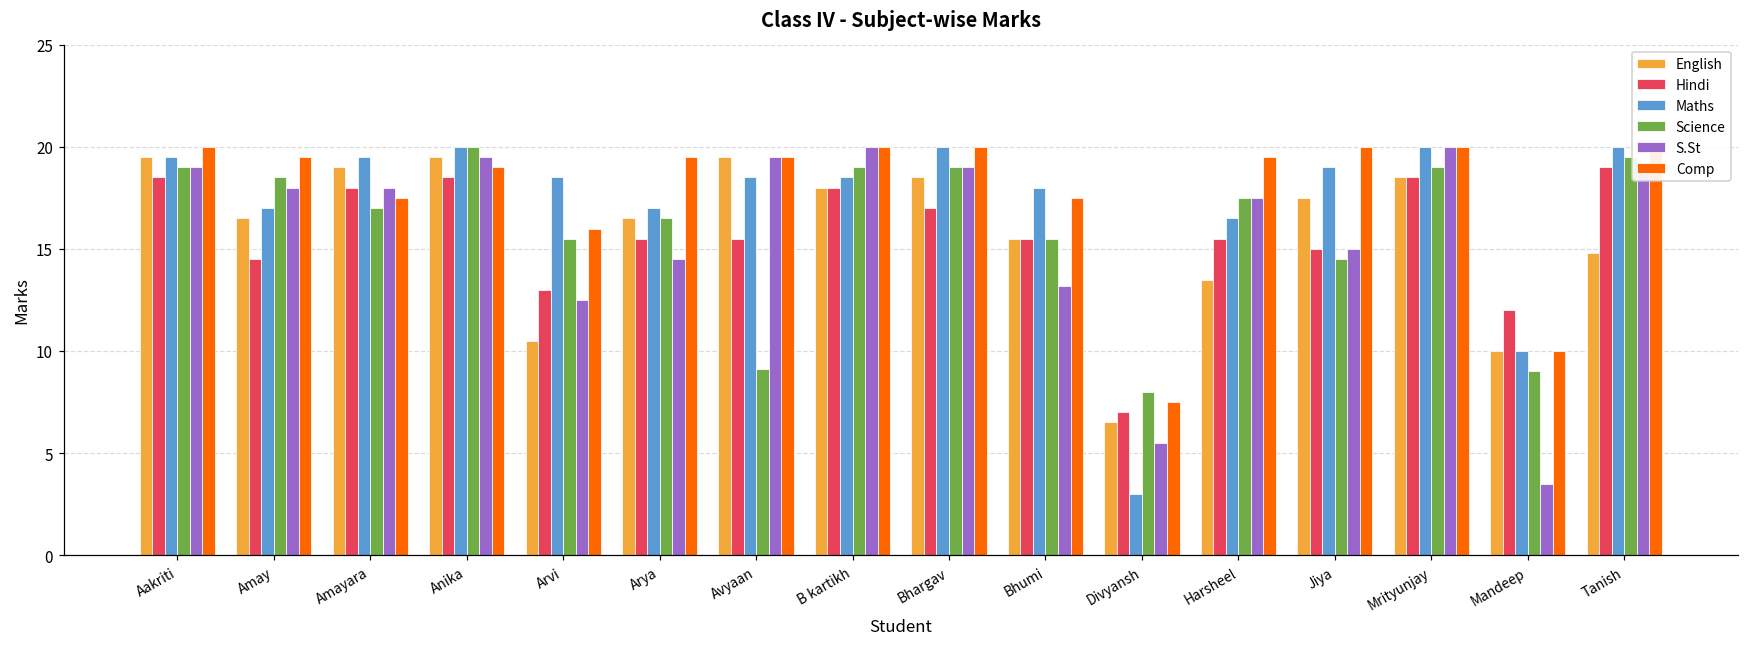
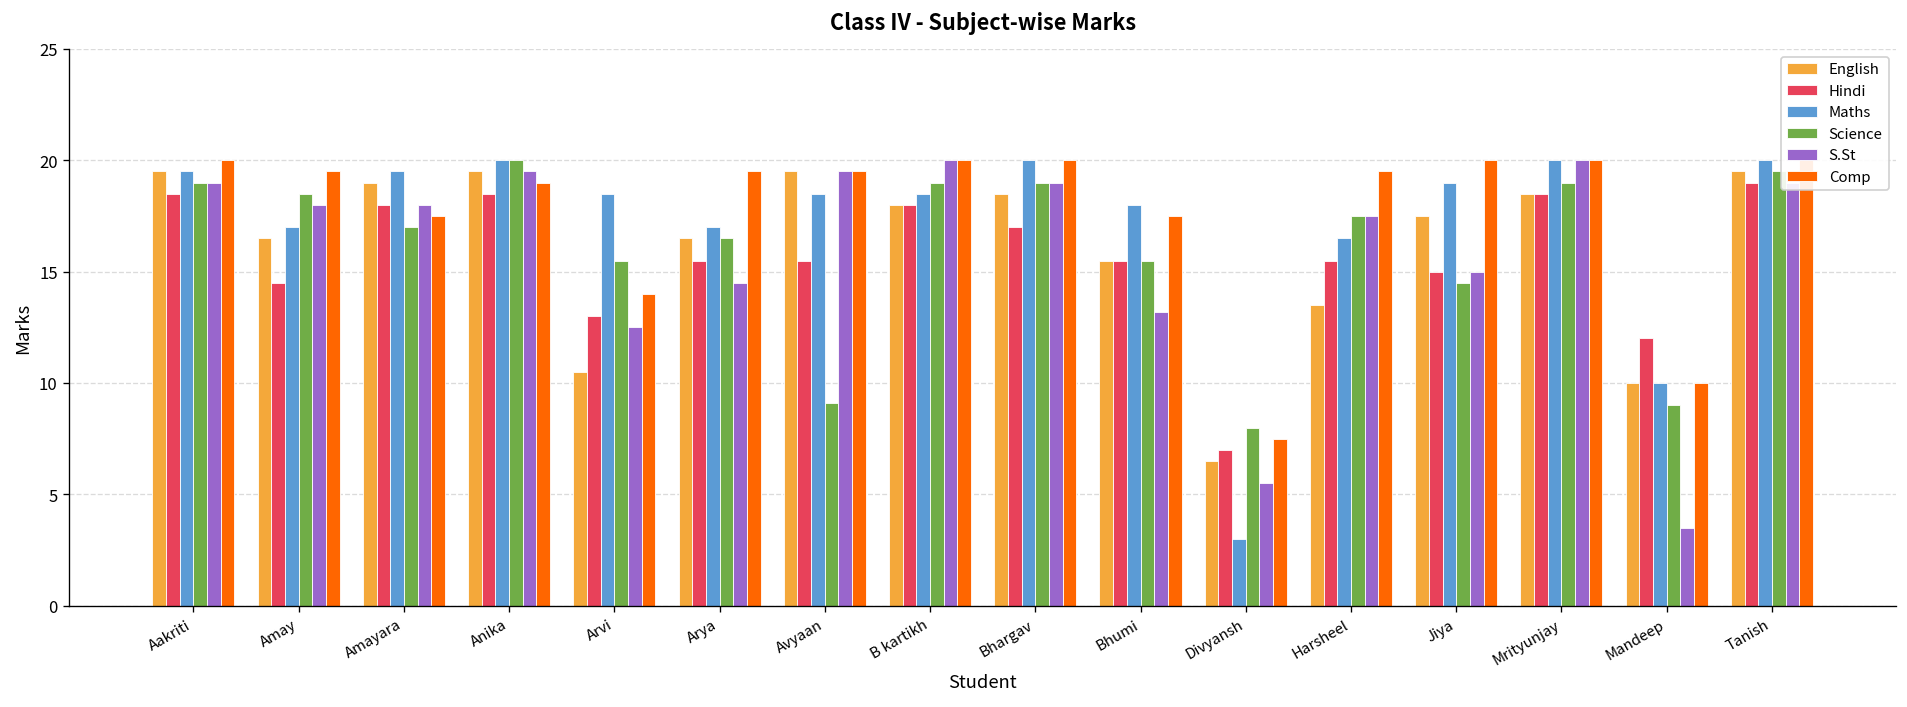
  {
    "English": {
      "Aakriti": 19.5,
      "Amay": 16.5,
      "Amayara": 19.0,
      "Anika": 19.5,
      "Arvi": 10.5,
      "Arya": 16.5,
      "Avyaan": 19.5,
      "B kartikh": 18.0,
      "Bhargav": 18.5,
      "Bhumi": 15.5,
      "Divyansh": 6.5,
      "Harsheel": 13.5,
      "Jiya": 17.5,
      "Mrityunjay": 18.5,
      "Mandeep": 10.0,
-     "Tanish": 14.8
+     "Tanish": 19.5
    },
    "Hindi": {
      "Aakriti": 18.5,
      "Amay": 14.5,
      "Amayara": 18.0,
      "Anika": 18.5,
      "Arvi": 13.0,
      "Arya": 15.5,
      "Avyaan": 15.5,
      "B kartikh": 18.0,
      "Bhargav": 17.0,
      "Bhumi": 15.5,
      "Divyansh": 7.0,
      "Harsheel": 15.5,
      "Jiya": 15.0,
      "Mrityunjay": 18.5,
      "Mandeep": 12.0,
      "Tanish": 19.0
    },
    "Maths": {
      "Aakriti": 19.5,
      "Amay": 17.0,
      "Amayara": 19.5,
      "Anika": 20.0,
      "Arvi": 18.5,
      "Arya": 17.0,
      "Avyaan": 18.5,
      "B kartikh": 18.5,
      "Bhargav": 20.0,
      "Bhumi": 18.0,
      "Divyansh": 3.0,
      "Harsheel": 16.5,
      "Jiya": 19.0,
      "Mrityunjay": 20.0,
      "Mandeep": 10.0,
      "Tanish": 20.0
    },
    "Science": {
      "Aakriti": 19.0,
      "Amay": 18.5,
      "Amayara": 17.0,
      "Anika": 20.0,
      "Arvi": 15.5,
      "Arya": 16.5,
      "Avyaan": 9.1,
      "B kartikh": 19.0,
      "Bhargav": 19.0,
      "Bhumi": 15.5,
      "Divyansh": 8.0,
      "Harsheel": 17.5,
      "Jiya": 14.5,
      "Mrityunjay": 19.0,
      "Mandeep": 9.0,
      "Tanish": 19.5
    },
    "S.St": {
      "Aakriti": 19.0,
      "Amay": 18.0,
      "Amayara": 18.0,
      "Anika": 19.5,
      "Arvi": 12.5,
      "Arya": 14.5,
      "Avyaan": 19.5,
      "B kartikh": 20.0,
      "Bhargav": 19.0,
      "Bhumi": 13.2,
      "Divyansh": 5.5,
      "Harsheel": 17.5,
      "Jiya": 15.0,
      "Mrityunjay": 20.0,
      "Mandeep": 3.5
    },
    "Comp": {
      "Aakriti": 20,
      "Amay": 19.5,
      "Amayara": 17.5,
      "Anika": 19,
-     "Arvi": 16,
+     "Arvi": 14,
      "Arya": 19.5,
      "Avyaan": 19.5,
      "B kartikh": 20,
      "Bhargav": 20,
      "Bhumi": 17.5,
      "Divyansh": 7.5,
      "Harsheel": 19.5,
      "Jiya": 20,
      "Mrityunjay": 20,
      "Mandeep": 10
    }
  }
